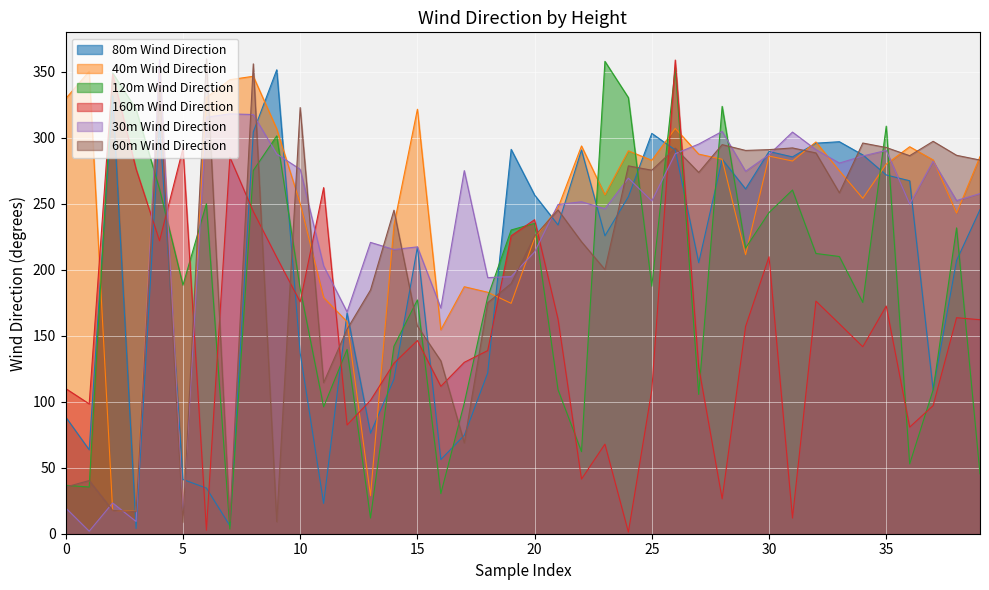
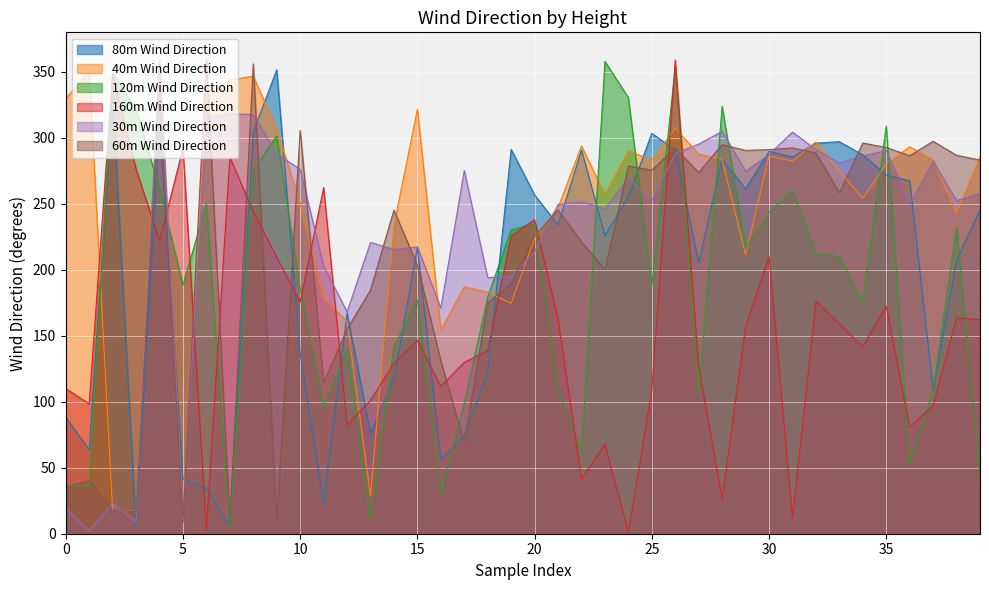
  {
    "80m Wind Direction": {
      "0": 88,
      "5": 41,
      "10": 137,
      "20": 257,
      "25": 303,
      "35": 272
    },
    "40m Wind Direction": {
      "0": 330,
      "10": 250,
      "15": 322,
      "25": 283,
      "35": 280
    },
    "120m Wind Direction": {
      "5": 188,
      "10": 186,
      "15": 177,
      "20": 235,
      "25": 188,
      "30": 243,
      "35": 309
    },
    "160m Wind Direction": {
      "0": 110,
      "10": 176,
      "15": 146,
      "20": 238,
      "25": 109,
      "30": 210,
      "35": 173
    },
    "30m Wind Direction": {
      "0": 20,
      "10": 276,
      "20": 214,
      "25": 252,
      "35": 291
    },
    "60m Wind Direction": {
      "5": 9,
-     "10": 323,
-     "15": 157,
+     "10": 306,
+     "15": 203,
      "25": 276,
      "35": 293
    }
  }
